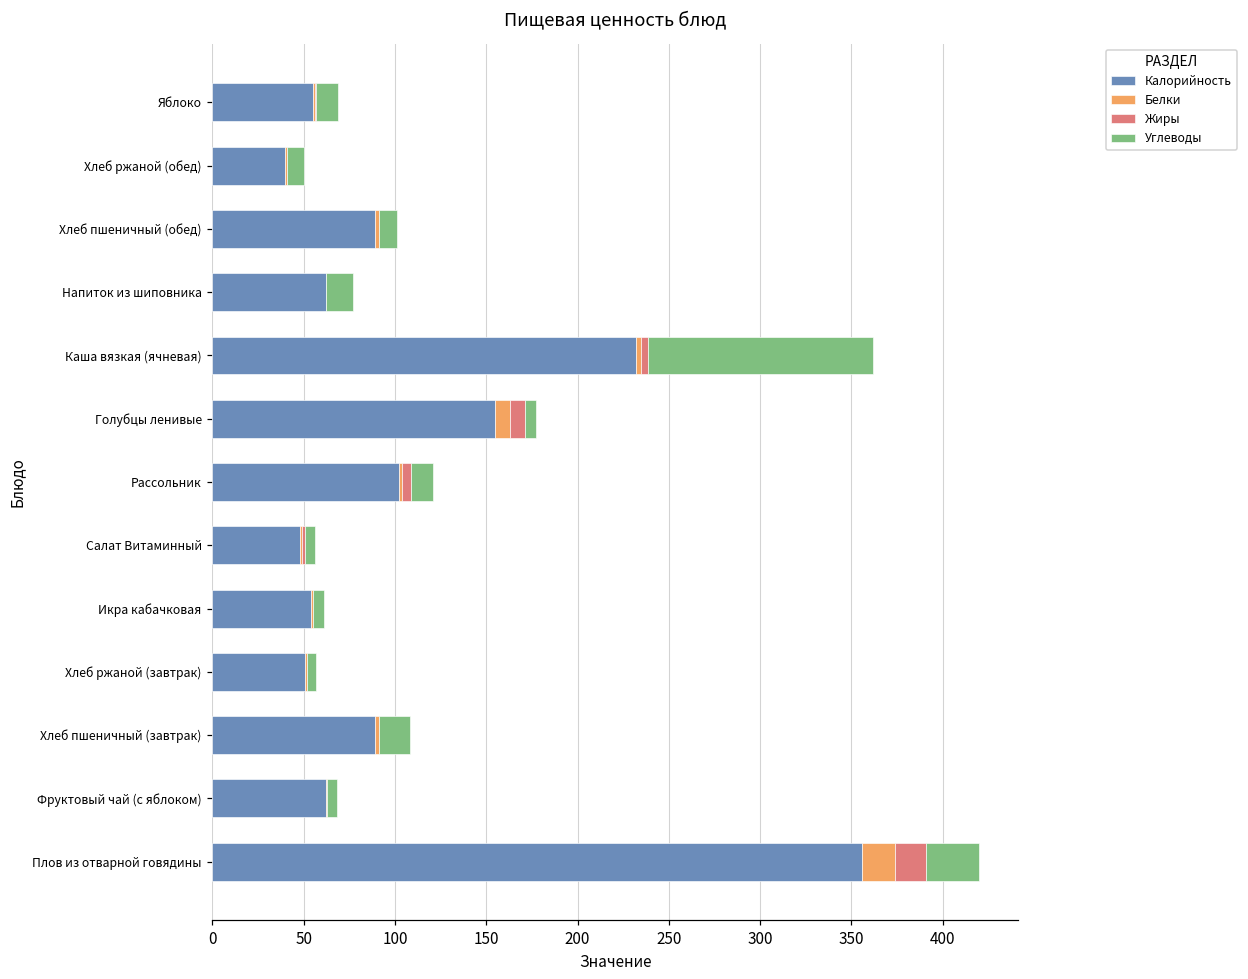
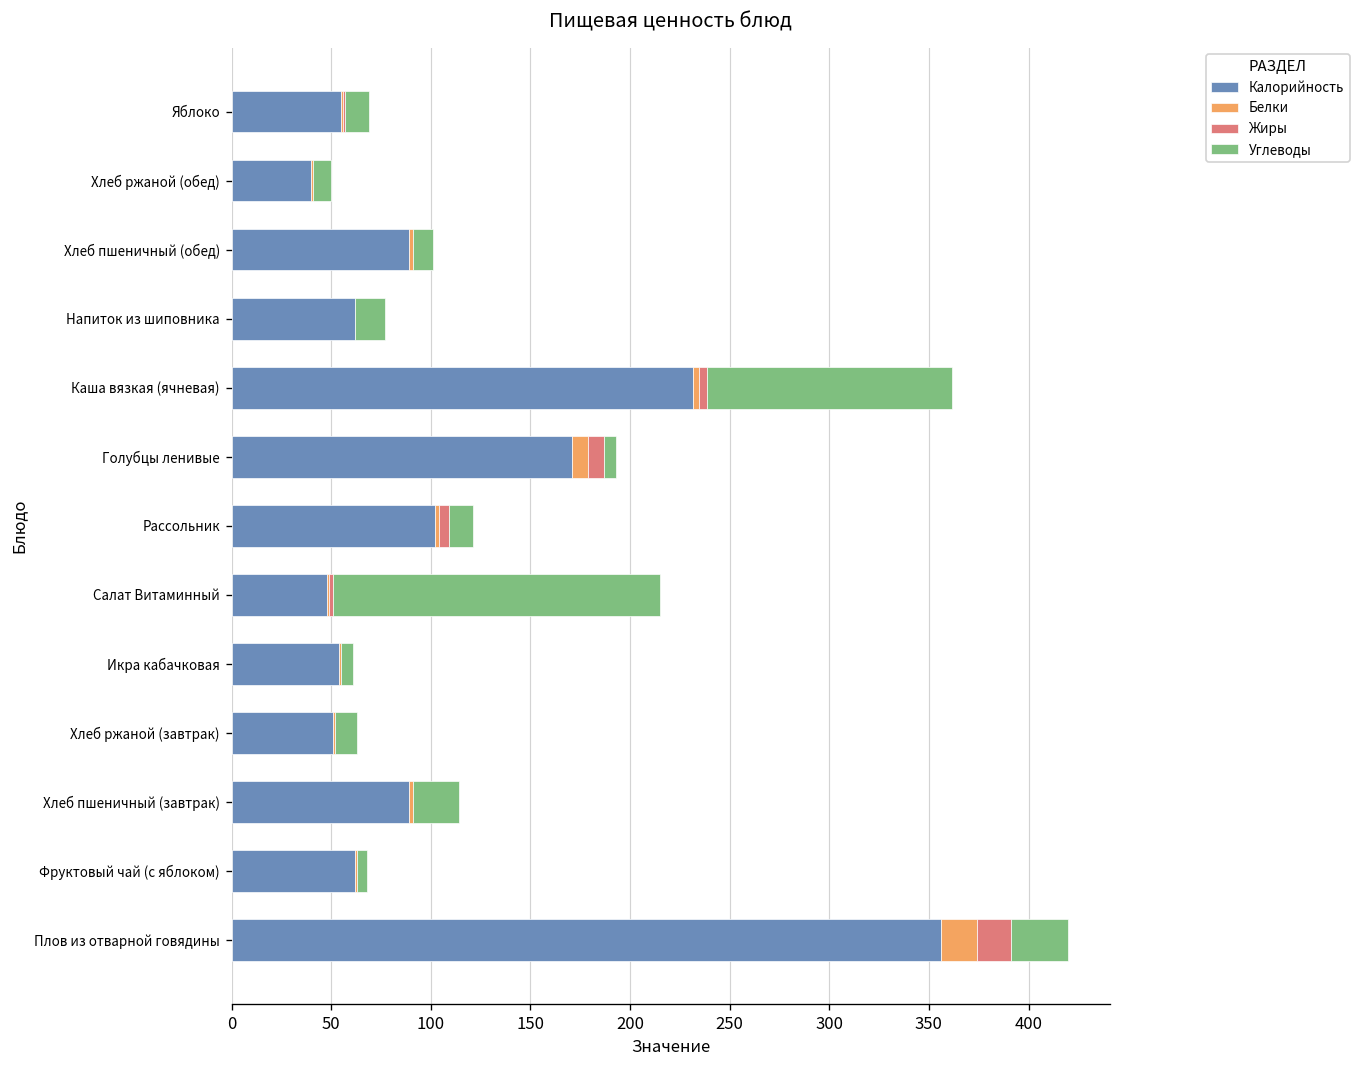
  {
    "Калорийность": {
      "Яблоко": 55,
      "Хлеб ржаной (обед)": 40,
      "Хлеб пшеничный (обед)": 89,
      "Напиток из шиповника": 62,
      "Каша вязкая (ячневая)": 232,
-     "Голубцы ленивые": 155,
+     "Голубцы ленивые": 171,
      "Рассольник": 102,
      "Салат Витаминный": 48,
      "Икра кабачковая": 54,
      "Хлеб ржаной (завтрак)": 51,
      "Хлеб пшеничный (завтрак)": 89,
      "Фруктовый чай (с яблоком)": 62,
      "Плов из отварной говядины": 356
    },
    "Углеводы": {
      "Яблоко": 12,
      "Хлеб ржаной (обед)": 9,
      "Хлеб пшеничный (обед)": 10,
      "Напиток из шиповника": 15,
      "Каша вязкая (ячневая)": 123,
      "Голубцы ленивые": 6,
      "Рассольник": 12,
-     "Салат Витаминный": 5,
+     "Салат Витаминный": 164,
      "Икра кабачковая": 6,
-     "Хлеб ржаной (завтрак)": 5,
-     "Хлеб пшеничный (завтрак)": 17,
+     "Хлеб ржаной (завтрак)": 11,
+     "Хлеб пшеничный (завтрак)": 23,
      "Фруктовый чай (с яблоком)": 5,
      "Плов из отварной говядины": 29
    }
  }
